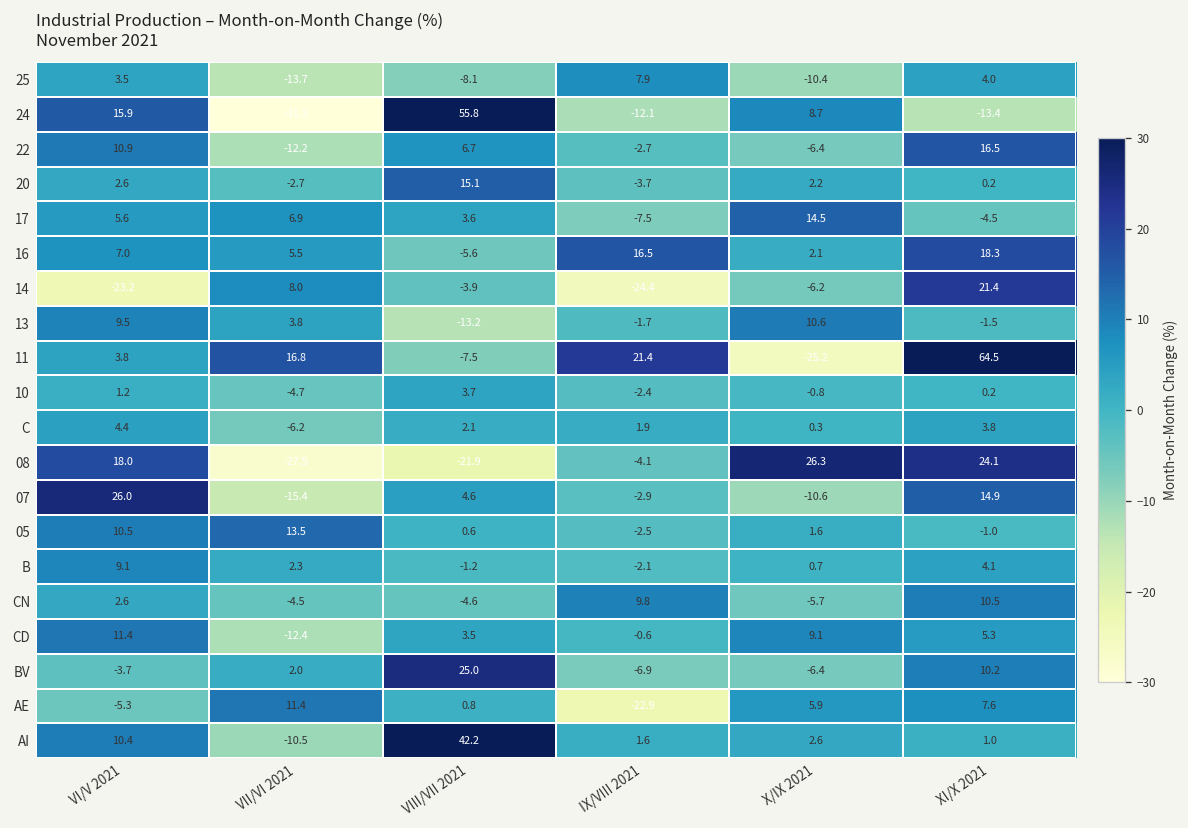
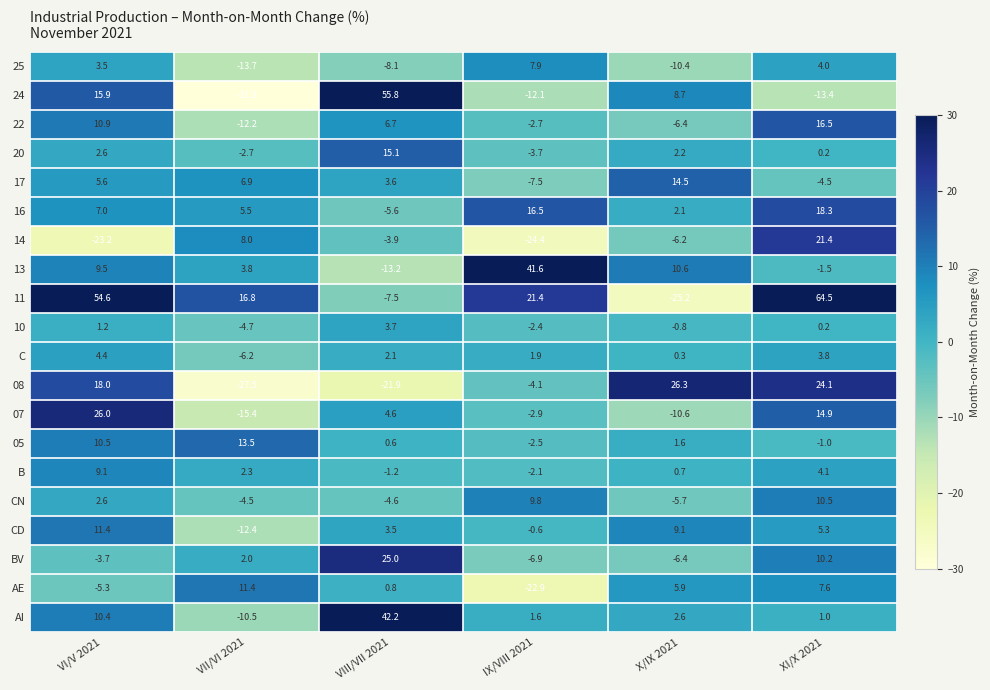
  {
    "25": {
      "VI/V 2021": 3.5,
      "VII/VI 2021": -13.7,
      "VIII/VII 2021": -8.1,
      "IX/VIII 2021": 7.9,
      "X/IX 2021": -10.4,
      "XI/X 2021": 4.0
    },
    "24": {
      "VI/V 2021": 15.9,
      "VIII/VII 2021": 55.8,
      "IX/VIII 2021": -12.1,
      "X/IX 2021": 8.7,
      "XI/X 2021": -13.4
    },
    "22": {
      "VI/V 2021": 10.9,
      "VII/VI 2021": -12.2,
      "VIII/VII 2021": 6.7,
      "IX/VIII 2021": -2.7,
      "X/IX 2021": -6.4,
      "XI/X 2021": 16.5
    },
    "20": {
      "VI/V 2021": 2.6,
      "VII/VI 2021": -2.7,
      "VIII/VII 2021": 15.1,
      "IX/VIII 2021": -3.7,
      "X/IX 2021": 2.2,
      "XI/X 2021": 0.2
    },
    "17": {
      "VI/V 2021": 5.6,
      "VII/VI 2021": 6.9,
      "VIII/VII 2021": 3.6,
      "IX/VIII 2021": -7.5,
      "X/IX 2021": 14.5,
      "XI/X 2021": -4.5
    },
    "16": {
      "VI/V 2021": 7.0,
      "VII/VI 2021": 5.5,
      "VIII/VII 2021": -5.6,
      "IX/VIII 2021": 16.5,
      "X/IX 2021": 2.1,
      "XI/X 2021": 18.3
    },
    "14": {
      "VI/V 2021": -23.2,
      "VII/VI 2021": 8.0,
      "VIII/VII 2021": -3.9,
      "IX/VIII 2021": -24.4,
      "X/IX 2021": -6.2,
      "XI/X 2021": 21.4
    },
    "13": {
      "VI/V 2021": 9.5,
      "VII/VI 2021": 3.8,
      "VIII/VII 2021": -13.2,
-     "IX/VIII 2021": -1.7,
+     "IX/VIII 2021": 41.6,
      "X/IX 2021": 10.6,
      "XI/X 2021": -1.5
    },
    "11": {
-     "VI/V 2021": 3.8,
+     "VI/V 2021": 54.6,
      "VII/VI 2021": 16.8,
      "VIII/VII 2021": -7.5,
      "IX/VIII 2021": 21.4,
      "X/IX 2021": -25.2,
      "XI/X 2021": 64.5
    },
    "10": {
      "VI/V 2021": 1.2,
      "VII/VI 2021": -4.7,
      "VIII/VII 2021": 3.7,
      "IX/VIII 2021": -2.4,
      "X/IX 2021": -0.8,
      "XI/X 2021": 0.2
    },
    "C": {
      "VI/V 2021": 4.4,
      "VII/VI 2021": -6.2,
      "VIII/VII 2021": 2.1,
      "IX/VIII 2021": 1.9,
      "X/IX 2021": 0.3,
      "XI/X 2021": 3.8
    },
    "08": {
      "VI/V 2021": 18.0,
      "VII/VI 2021": -27.5,
      "VIII/VII 2021": -21.9,
      "IX/VIII 2021": -4.1,
      "X/IX 2021": 26.3,
      "XI/X 2021": 24.1
    },
    "07": {
      "VI/V 2021": 26.0,
      "VII/VI 2021": -15.4,
      "VIII/VII 2021": 4.6,
      "IX/VIII 2021": -2.9,
      "X/IX 2021": -10.6,
      "XI/X 2021": 14.9
    },
    "05": {
      "VI/V 2021": 10.5,
      "VII/VI 2021": 13.5,
      "VIII/VII 2021": 0.6,
      "IX/VIII 2021": -2.5,
      "X/IX 2021": 1.6,
      "XI/X 2021": -1.0
    },
    "B": {
      "VI/V 2021": 9.1,
      "VII/VI 2021": 2.3,
      "VIII/VII 2021": -1.2,
      "IX/VIII 2021": -2.1,
      "X/IX 2021": 0.7,
      "XI/X 2021": 4.1
    },
    "CN": {
      "VI/V 2021": 2.6,
      "VII/VI 2021": -4.5,
      "VIII/VII 2021": -4.6,
      "IX/VIII 2021": 9.8,
      "X/IX 2021": -5.7,
      "XI/X 2021": 10.5
    },
    "CD": {
      "VI/V 2021": 11.4,
      "VII/VI 2021": -12.4,
      "VIII/VII 2021": 3.5,
      "IX/VIII 2021": -0.6,
      "X/IX 2021": 9.1,
      "XI/X 2021": 5.3
    },
    "BV": {
      "VI/V 2021": -3.7,
      "VII/VI 2021": 2.0,
      "VIII/VII 2021": 25.0,
      "IX/VIII 2021": -6.9,
      "X/IX 2021": -6.4,
      "XI/X 2021": 10.2
    },
    "AE": {
      "VI/V 2021": -5.3,
      "VII/VI 2021": 11.4,
      "VIII/VII 2021": 0.8,
      "IX/VIII 2021": -22.9,
      "X/IX 2021": 5.9,
      "XI/X 2021": 7.6
    },
    "AI": {
      "VI/V 2021": 10.4,
      "VII/VI 2021": -10.5,
      "VIII/VII 2021": 42.2,
      "IX/VIII 2021": 1.6,
      "X/IX 2021": 2.6,
      "XI/X 2021": 1.0
    }
  }
